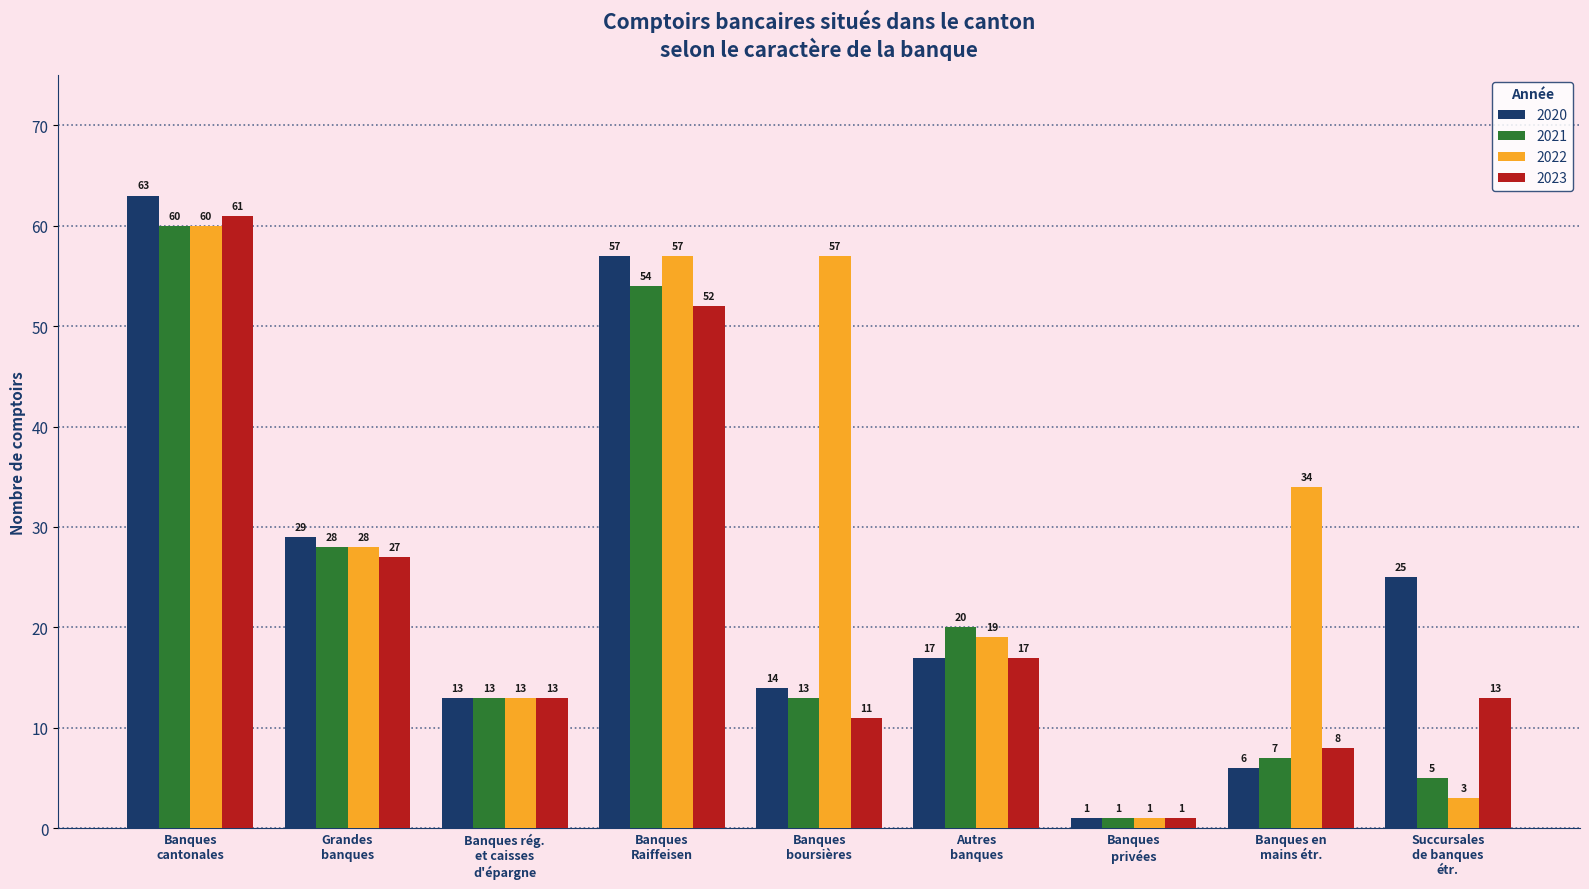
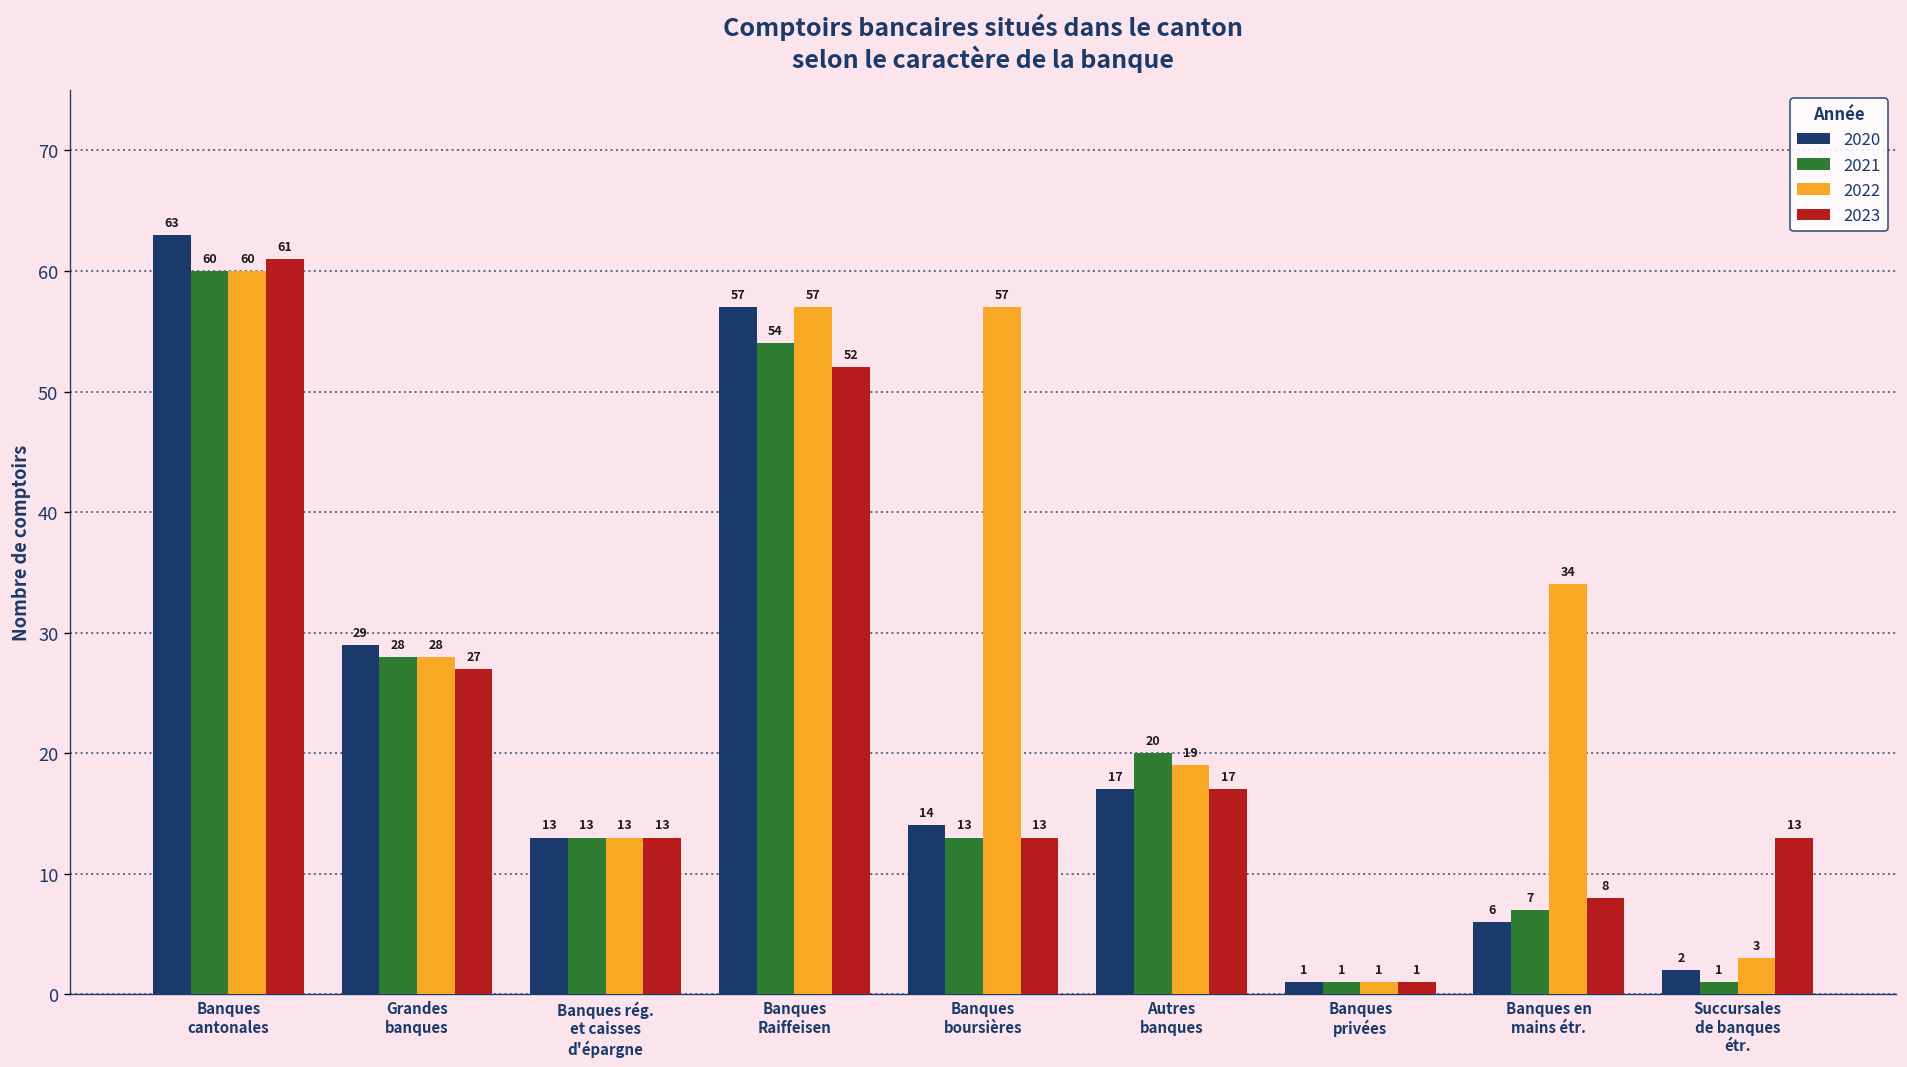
  {
    "2020": {
      "Banques cantonales": 63,
      "Grandes banques": 29,
      "Banques rég. et caisses d'épargne": 13,
      "Banques Raiffeisen": 57,
      "Banques boursières": 14,
      "Autres banques": 17,
      "Banques privées": 1,
      "Banques en mains étr.": 6,
-     "Succursales de banques étr.": 25
+     "Succursales de banques étr.": 2
    },
    "2021": {
      "Banques cantonales": 60,
      "Grandes banques": 28,
      "Banques rég. et caisses d'épargne": 13,
      "Banques Raiffeisen": 54,
      "Banques boursières": 13,
      "Autres banques": 20,
      "Banques privées": 1,
      "Banques en mains étr.": 7,
-     "Succursales de banques étr.": 5
+     "Succursales de banques étr.": 1
    },
    "2022": {
      "Banques cantonales": 60,
      "Grandes banques": 28,
      "Banques rég. et caisses d'épargne": 13,
      "Banques Raiffeisen": 57,
      "Banques boursières": 57,
      "Autres banques": 19,
      "Banques privées": 1,
      "Banques en mains étr.": 34,
      "Succursales de banques étr.": 3
    },
    "2023": {
      "Banques cantonales": 61,
      "Grandes banques": 27,
      "Banques rég. et caisses d'épargne": 13,
      "Banques Raiffeisen": 52,
-     "Banques boursières": 11,
+     "Banques boursières": 13,
      "Autres banques": 17,
      "Banques privées": 1,
      "Banques en mains étr.": 8,
      "Succursales de banques étr.": 13
    }
  }
